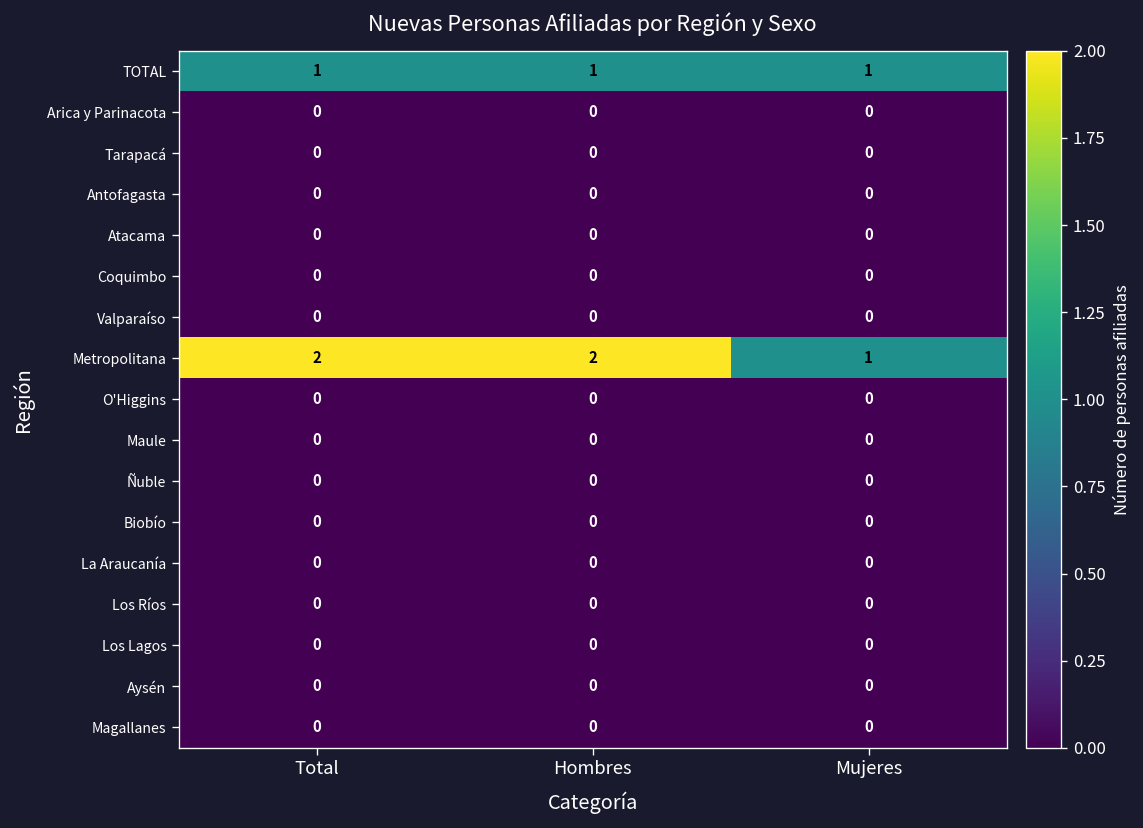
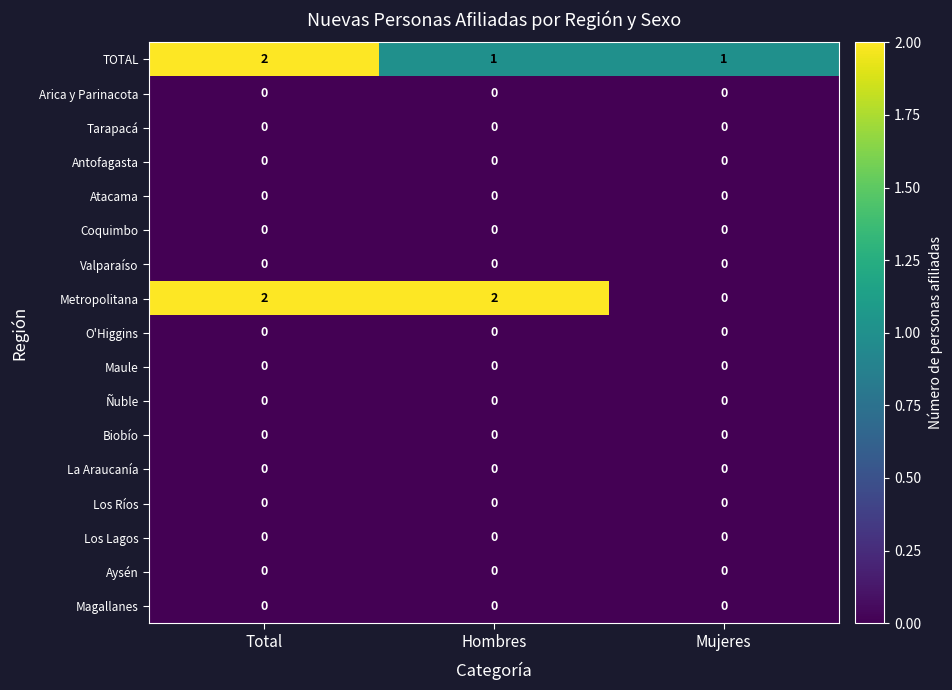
  {
    "TOTAL": {
-     "Total": 1,
+     "Total": 2,
      "Hombres": 1,
      "Mujeres": 1
    },
    "Arica y Parinacota": {
      "Total": 0,
      "Hombres": 0,
      "Mujeres": 0
    },
    "Tarapacá": {
      "Total": 0,
      "Hombres": 0,
      "Mujeres": 0
    },
    "Antofagasta": {
      "Total": 0,
      "Hombres": 0,
      "Mujeres": 0
    },
    "Atacama": {
      "Total": 0,
      "Hombres": 0,
      "Mujeres": 0
    },
    "Coquimbo": {
      "Total": 0,
      "Hombres": 0,
      "Mujeres": 0
    },
    "Valparaíso": {
      "Total": 0,
      "Hombres": 0,
      "Mujeres": 0
    },
    "Metropolitana": {
      "Total": 2,
      "Hombres": 2,
-     "Mujeres": 1
+     "Mujeres": 0
    },
    "O'Higgins": {
      "Total": 0,
      "Hombres": 0,
      "Mujeres": 0
    },
    "Maule": {
      "Total": 0,
      "Hombres": 0,
      "Mujeres": 0
    },
    "Ñuble": {
      "Total": 0,
      "Hombres": 0,
      "Mujeres": 0
    },
    "Biobío": {
      "Total": 0,
      "Hombres": 0,
      "Mujeres": 0
    },
    "La Araucanía": {
      "Total": 0,
      "Hombres": 0,
      "Mujeres": 0
    },
    "Los Ríos": {
      "Total": 0,
      "Hombres": 0,
      "Mujeres": 0
    },
    "Los Lagos": {
      "Total": 0,
      "Hombres": 0,
      "Mujeres": 0
    },
    "Aysén": {
      "Total": 0,
      "Hombres": 0,
      "Mujeres": 0
    },
    "Magallanes": {
      "Total": 0,
      "Hombres": 0,
      "Mujeres": 0
    }
  }
